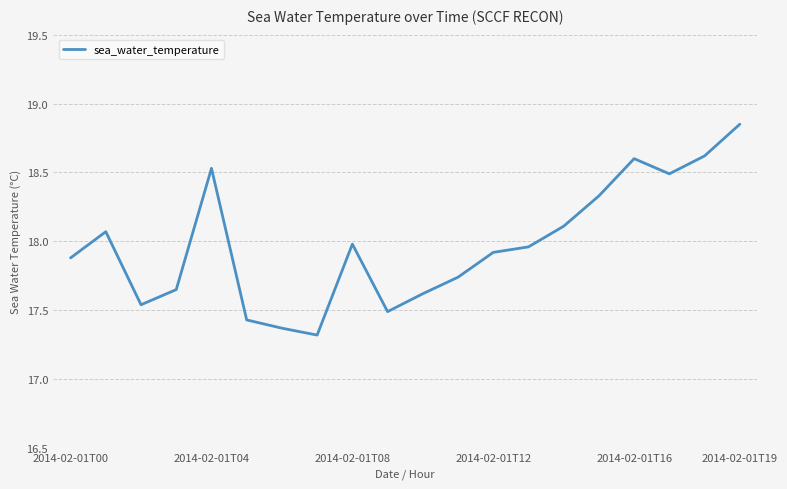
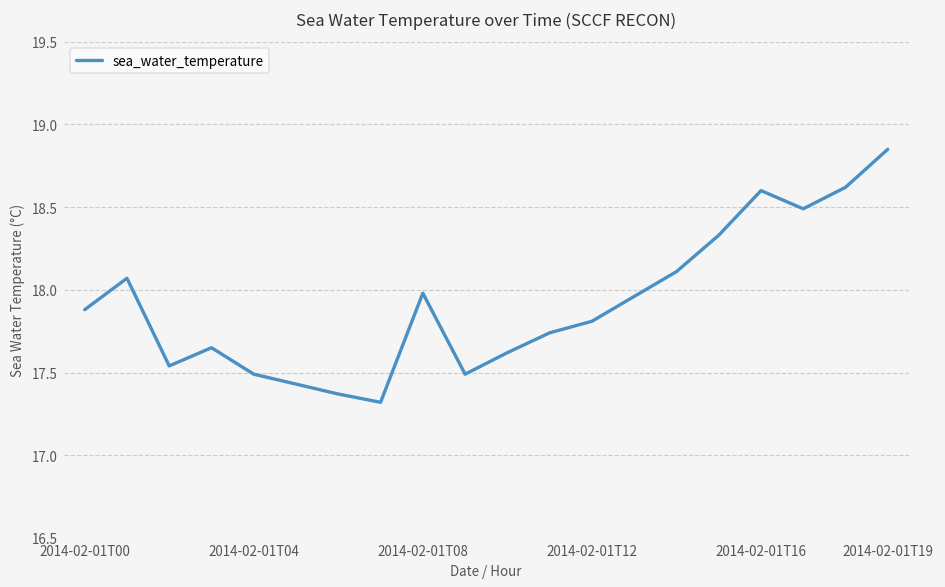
  {
    "2014-02-01T00": 17.88,
-   "2014-02-01T04": 18.53,
+   "2014-02-01T04": 17.49,
    "2014-02-01T08": 17.98,
-   "2014-02-01T12": 17.92,
+   "2014-02-01T12": 17.81,
    "2014-02-01T16": 18.60,
    "2014-02-01T19": 18.85
  }
